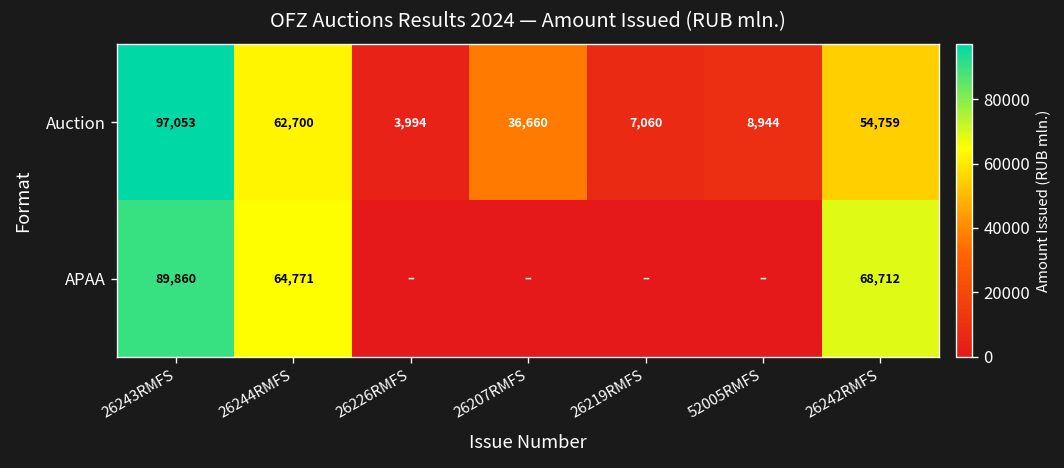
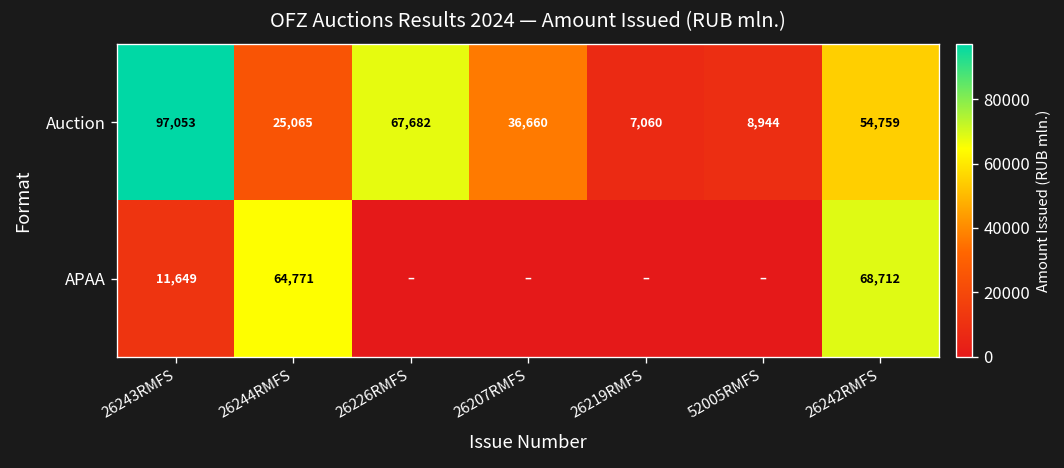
  {
    "Auction": {
      "26243RMFS": "97,053",
-     "26244RMFS": "62,700",
-     "26226RMFS": "3,994",
+     "26244RMFS": "25,065",
+     "26226RMFS": "67,682",
      "26207RMFS": "36,660",
      "26219RMFS": "7,060",
      "52005RMFS": "8,944",
      "26242RMFS": "54,759"
    },
    "APAA": {
-     "26243RMFS": "89,860",
+     "26243RMFS": "11,649",
      "26244RMFS": "64,771",
      "26242RMFS": "68,712"
    }
  }
